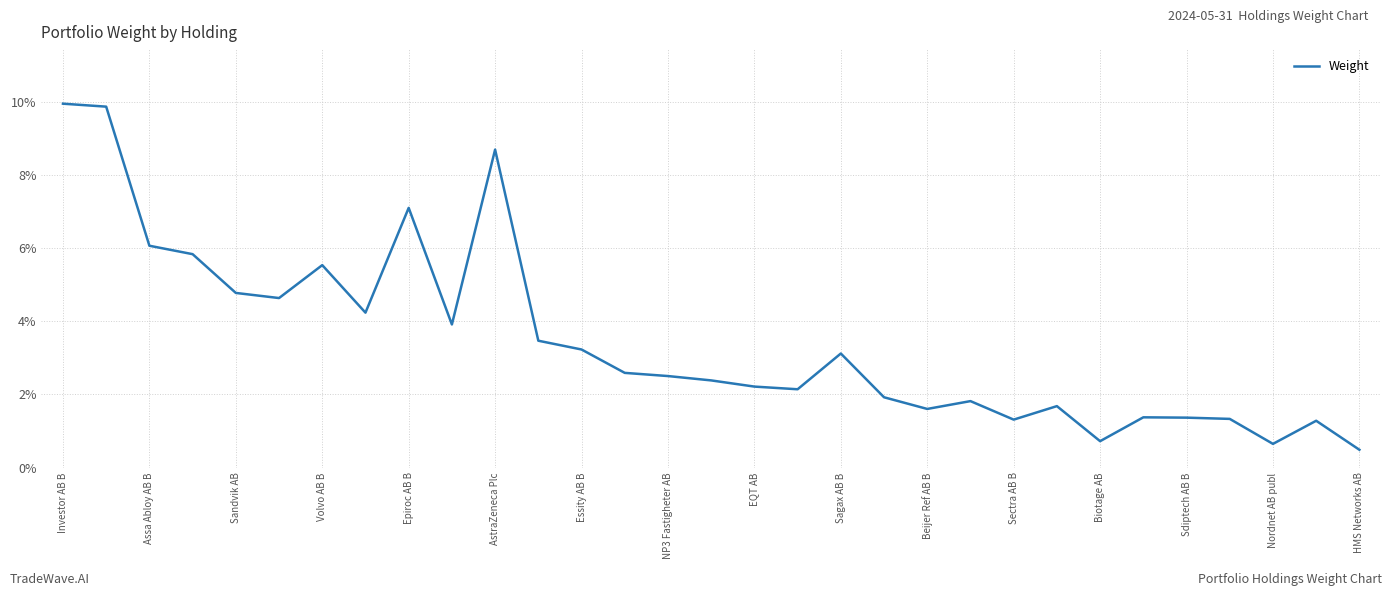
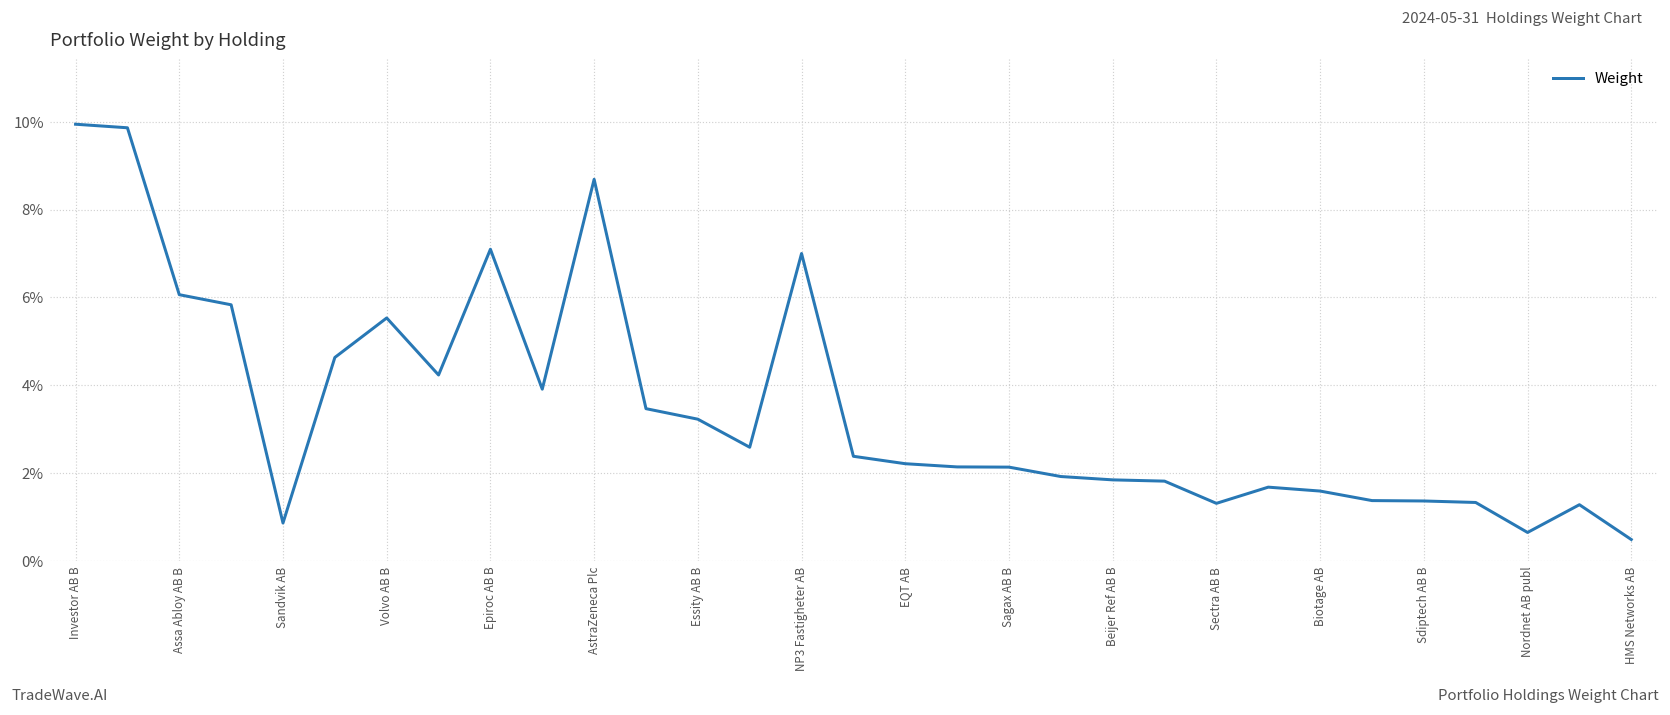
  {
    "Investor AB B": "9.9%",
    "Assa Abloy AB B": "6.1%",
-   "Sandvik AB": "4.8%",
+   "Sandvik AB": "0.9%",
    "Volvo AB B": "5.5%",
    "Epiroc AB B": "7.1%",
    "AstraZeneca Plc": "8.7%",
    "Essity AB B": "3.2%",
-   "NP3 Fastigheter AB": "2.5%",
+   "NP3 Fastigheter AB": "7.0%",
    "EQT AB": "2.2%",
-   "Sagax AB B": "3.1%",
-   "Beijer Ref AB B": "1.6%",
+   "Sagax AB B": "2.1%",
+   "Beijer Ref AB B": "1.8%",
    "Sectra AB B": "1.3%",
-   "Biotage AB": "0.7%",
+   "Biotage AB": "1.6%",
    "Sdiptech AB B": "1.4%",
    "Nordnet AB publ": "0.6%",
    "HMS Networks AB": "0.5%"
  }
